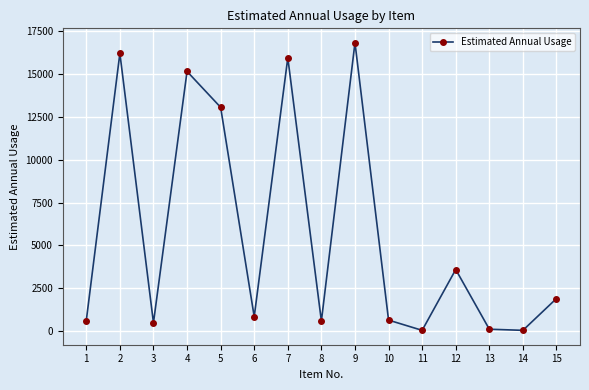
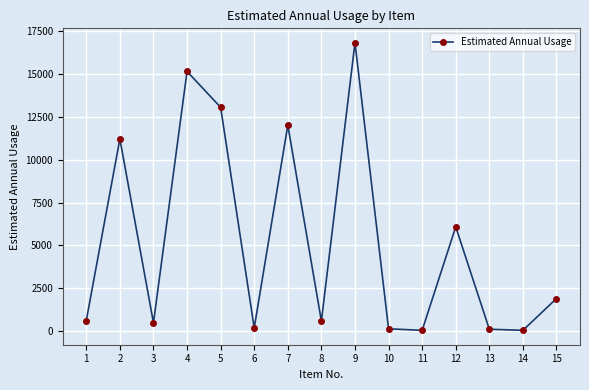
  {
    "1": 600,
-   "2": 16200,
+   "2": 11200,
    "3": 500,
    "4": 15100,
    "5": 13000,
-   "6": 900,
-   "7": 15900,
+   "6": 200,
+   "7": 12000,
    "8": 600,
    "9": 16800,
-   "10": 700,
+   "10": 200,
    "11": 100,
-   "12": 3600,
+   "12": 6100,
    "13": 100,
    "14": 100,
    "15": 1900
  }
